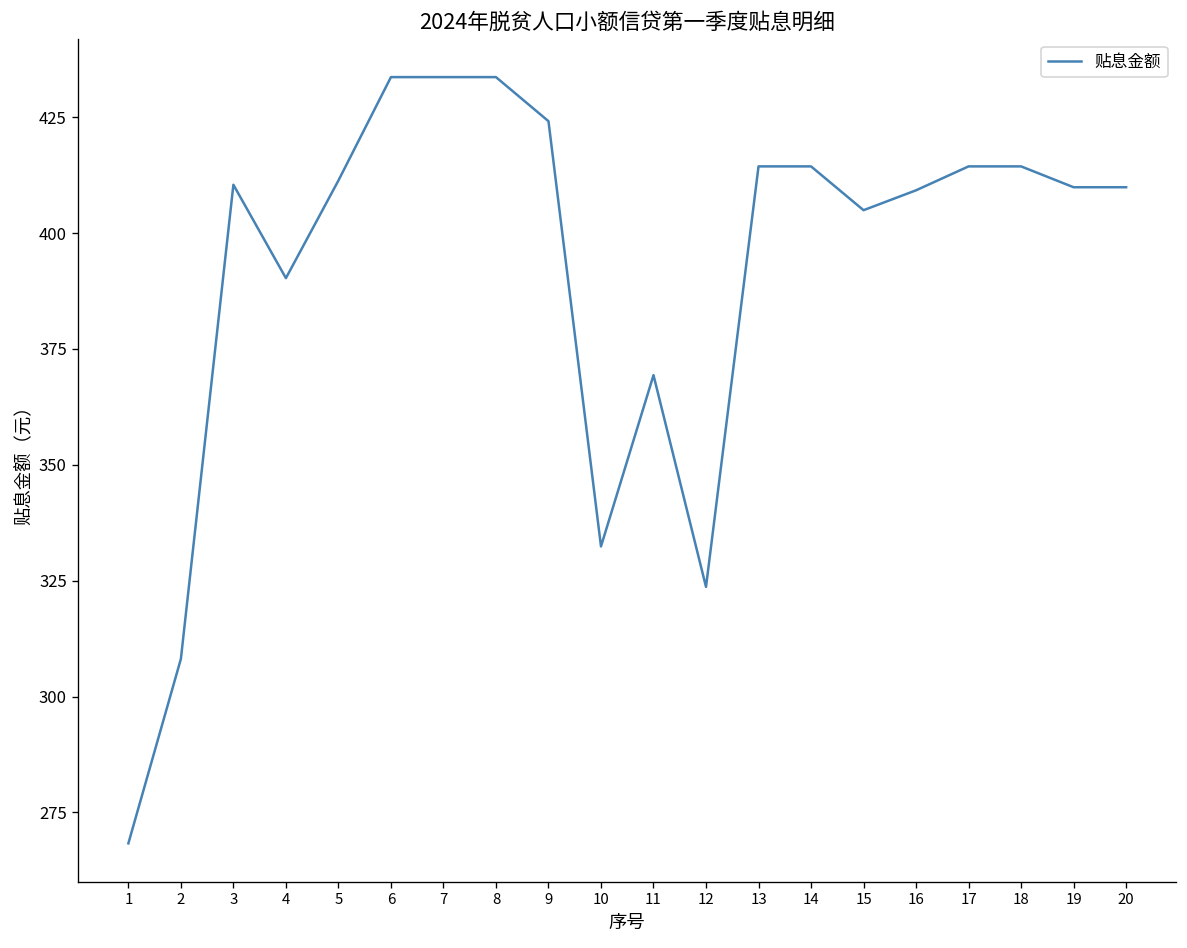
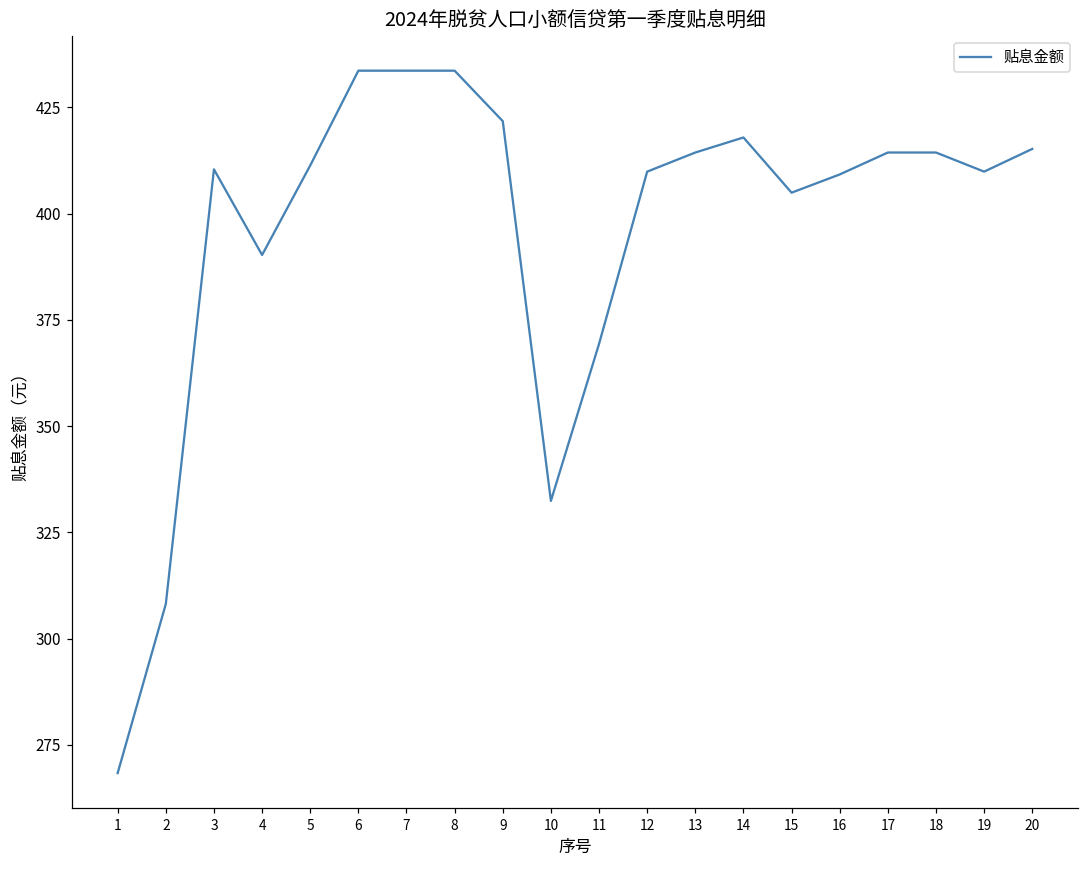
  {
    "1": 268,
    "2": 308,
    "3": 410,
    "4": 390,
    "5": 411,
    "6": 434,
    "7": 434,
    "8": 434,
-   "9": 424,
+   "9": 422,
    "10": 332,
    "11": 369,
-   "12": 324,
+   "12": 410,
    "13": 414,
-   "14": 414,
+   "14": 418,
    "15": 405,
    "16": 409,
    "17": 414,
    "18": 414,
    "19": 410,
-   "20": 410
+   "20": 415
  }
